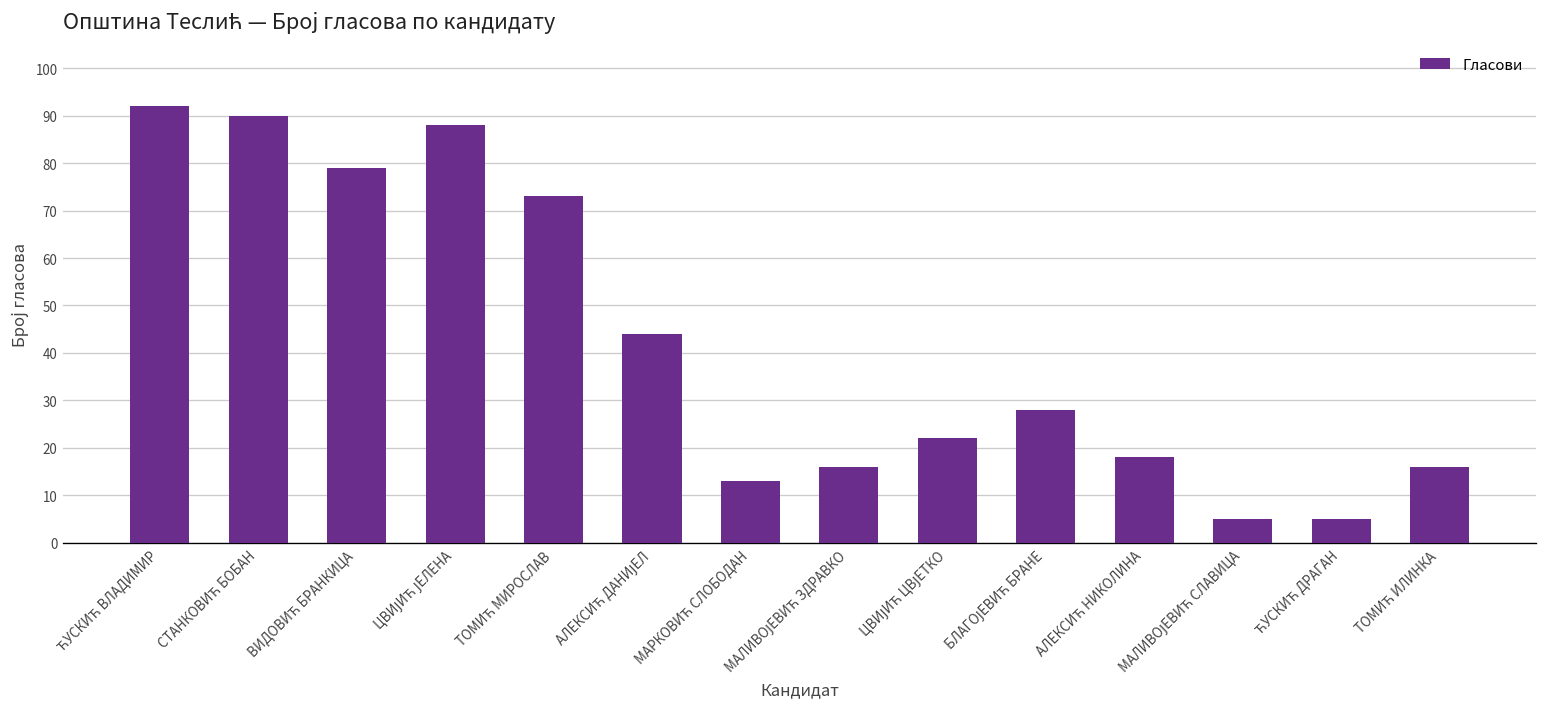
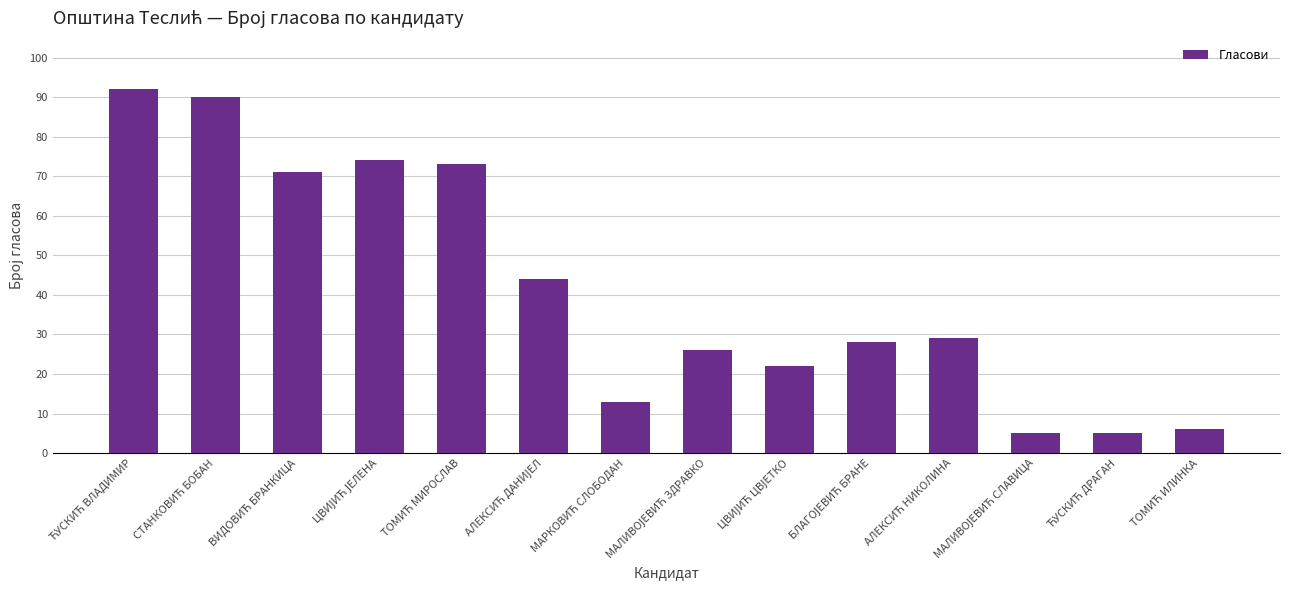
  {
    "ЋУСКИЋ ВЛАДИМИР": 92,
    "СТАНКОВИЋ БОБАН": 90,
-   "ВИДОВИЋ БРАНКИЦА": 79,
-   "ЦВИЈИЋ ЈЕЛЕНА": 88,
+   "ВИДОВИЋ БРАНКИЦА": 71,
+   "ЦВИЈИЋ ЈЕЛЕНА": 74,
    "ТОМИЋ МИРОСЛАВ": 73,
    "АЛЕКСИЋ ДАНИЈЕЛ": 44,
    "МАРКОВИЋ СЛОБОДАН": 13,
-   "МАЛИВОЈЕВИЋ ЗДРАВКО": 16,
+   "МАЛИВОЈЕВИЋ ЗДРАВКО": 26,
    "ЦВИЈИЋ ЦВЈЕТКО": 22,
    "БЛАГОЈЕВИЋ БРАНЕ": 28,
-   "АЛЕКСИЋ НИКОЛИНА": 18,
+   "АЛЕКСИЋ НИКОЛИНА": 29,
    "МАЛИВОЈЕВИЋ СЛАВИЦА": 5,
    "ЋУСКИЋ ДРАГАН": 5,
-   "ТОМИЋ ИЛИНКА": 16
+   "ТОМИЋ ИЛИНКА": 6
  }
